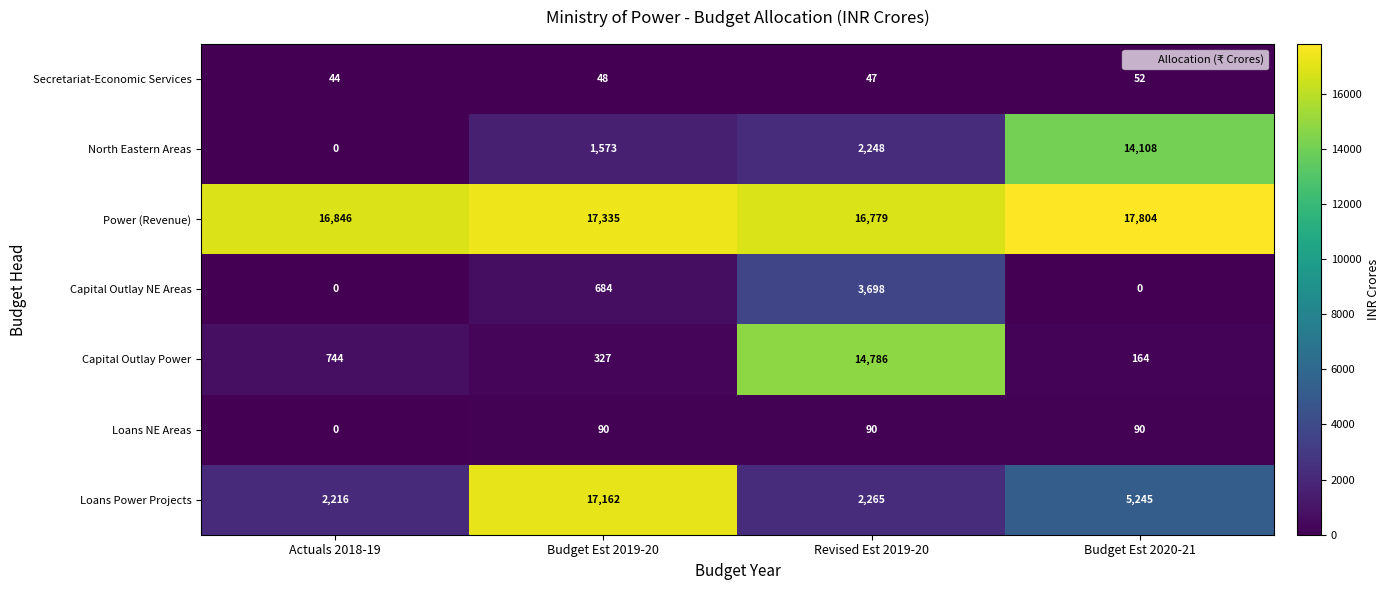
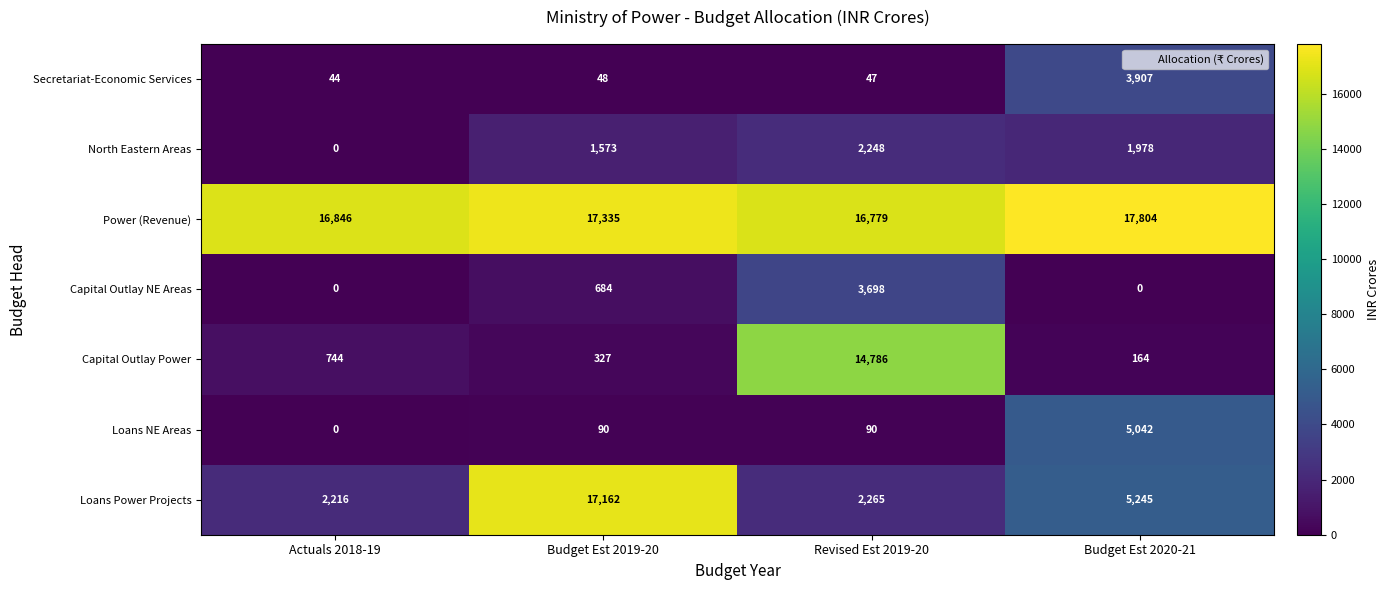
  {
    "Secretariat-Economic Services": {
      "Actuals 2018-19": "44",
      "Budget Est 2019-20": "48",
      "Revised Est 2019-20": "47",
-     "Budget Est 2020-21": "52"
+     "Budget Est 2020-21": "3,907"
    },
    "North Eastern Areas": {
      "Actuals 2018-19": "0",
      "Budget Est 2019-20": "1,573",
      "Revised Est 2019-20": "2,248",
-     "Budget Est 2020-21": "14,108"
+     "Budget Est 2020-21": "1,978"
    },
    "Power (Revenue)": {
      "Actuals 2018-19": "16,846",
      "Budget Est 2019-20": "17,335",
      "Revised Est 2019-20": "16,779",
      "Budget Est 2020-21": "17,804"
    },
    "Capital Outlay NE Areas": {
      "Actuals 2018-19": "0",
      "Budget Est 2019-20": "684",
      "Revised Est 2019-20": "3,698",
      "Budget Est 2020-21": "0"
    },
    "Capital Outlay Power": {
      "Actuals 2018-19": "744",
      "Budget Est 2019-20": "327",
      "Revised Est 2019-20": "14,786",
      "Budget Est 2020-21": "164"
    },
    "Loans NE Areas": {
      "Actuals 2018-19": "0",
      "Budget Est 2019-20": "90",
      "Revised Est 2019-20": "90",
-     "Budget Est 2020-21": "90"
+     "Budget Est 2020-21": "5,042"
    },
    "Loans Power Projects": {
      "Actuals 2018-19": "2,216",
      "Budget Est 2019-20": "17,162",
      "Revised Est 2019-20": "2,265",
      "Budget Est 2020-21": "5,245"
    }
  }
